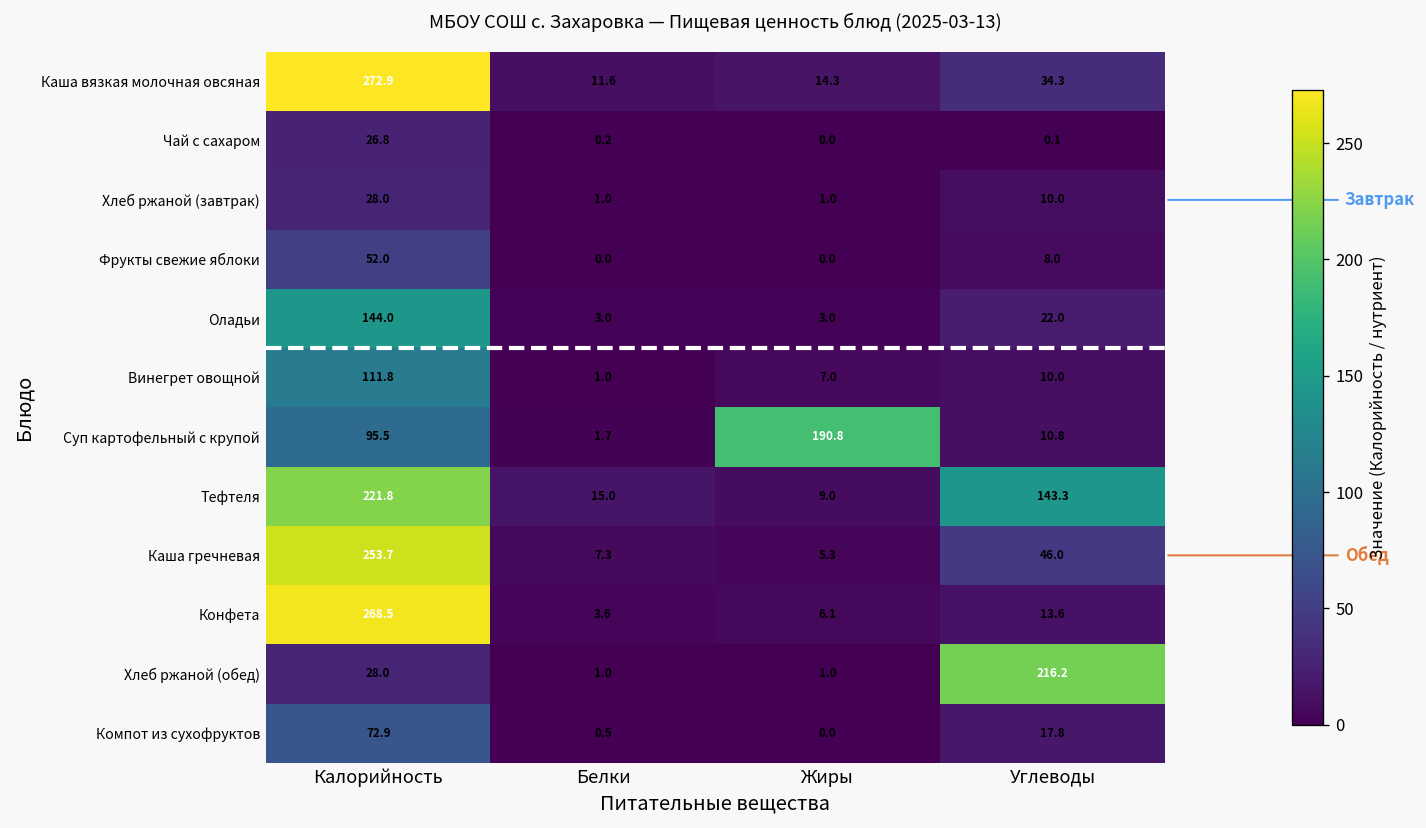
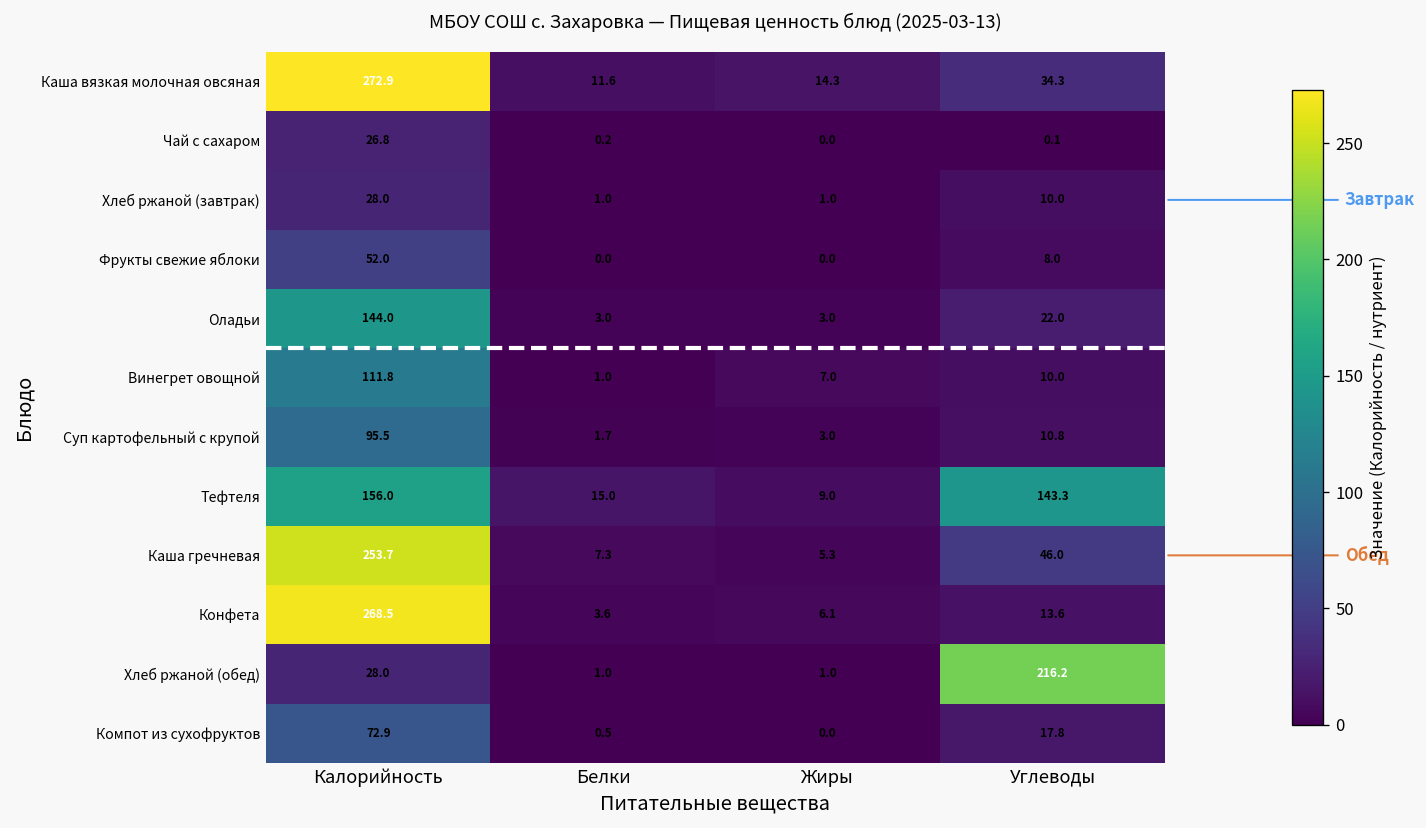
  {
    "Каша вязкая молочная овсяная": {
      "Калорийность": 272.9,
      "Белки": 11.6,
      "Жиры": 14.3,
      "Углеводы": 34.3
    },
    "Чай с сахаром": {
      "Калорийность": 26.8,
      "Белки": 0.2,
      "Жиры": 0.0,
      "Углеводы": 0.1
    },
    "Хлеб ржаной (завтрак)": {
      "Калорийность": 28.0,
      "Белки": 1.0,
      "Жиры": 1.0,
      "Углеводы": 10.0
    },
    "Фрукты свежие яблоки": {
      "Калорийность": 52.0,
      "Белки": 0.0,
      "Жиры": 0.0,
      "Углеводы": 8.0
    },
    "Оладьи": {
      "Калорийность": 144.0,
      "Белки": 3.0,
      "Жиры": 3.0,
      "Углеводы": 22.0
    },
    "Винегрет овощной": {
      "Калорийность": 111.8,
      "Белки": 1.0,
      "Жиры": 7.0,
      "Углеводы": 10.0
    },
    "Суп картофельный с крупой": {
      "Калорийность": 95.5,
      "Белки": 1.7,
-     "Жиры": 190.8,
+     "Жиры": 3.0,
      "Углеводы": 10.8
    },
    "Тефтеля": {
-     "Калорийность": 221.8,
+     "Калорийность": 156.0,
      "Белки": 15.0,
      "Жиры": 9.0,
      "Углеводы": 143.3
    },
    "Каша гречневая": {
      "Калорийность": 253.7,
      "Белки": 7.3,
      "Жиры": 5.3,
      "Углеводы": 46.0
    },
    "Конфета": {
      "Калорийность": 268.5,
      "Белки": 3.6,
      "Жиры": 6.1,
      "Углеводы": 13.6
    },
    "Хлеб ржаной (обед)": {
      "Калорийность": 28.0,
      "Белки": 1.0,
      "Жиры": 1.0,
      "Углеводы": 216.2
    },
    "Компот из сухофруктов": {
      "Калорийность": 72.9,
      "Белки": 0.5,
      "Жиры": 0.0,
      "Углеводы": 17.8
    }
  }
